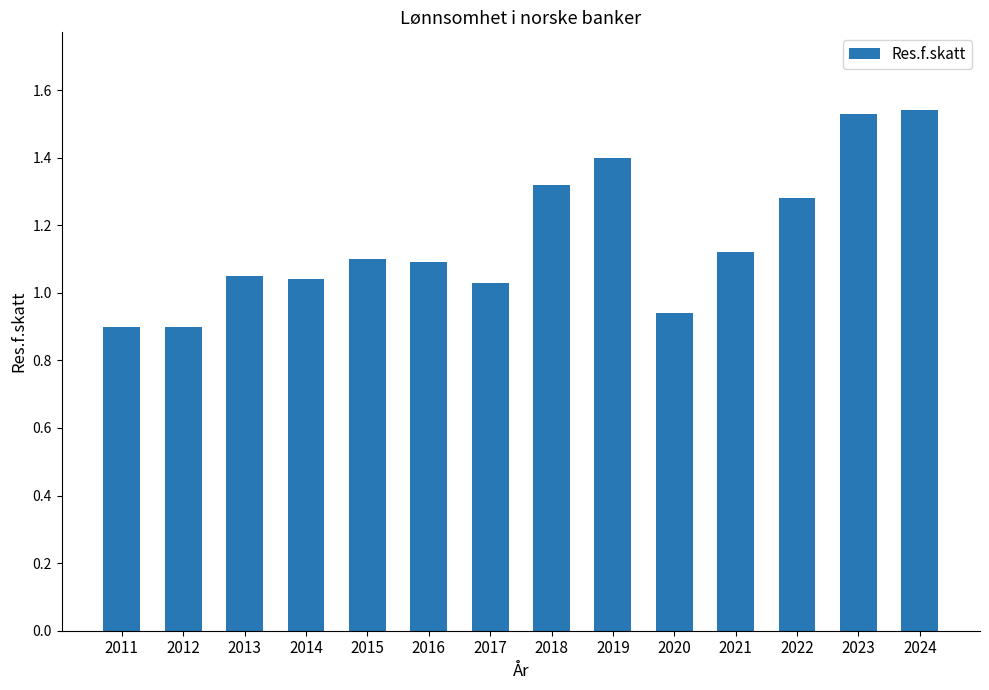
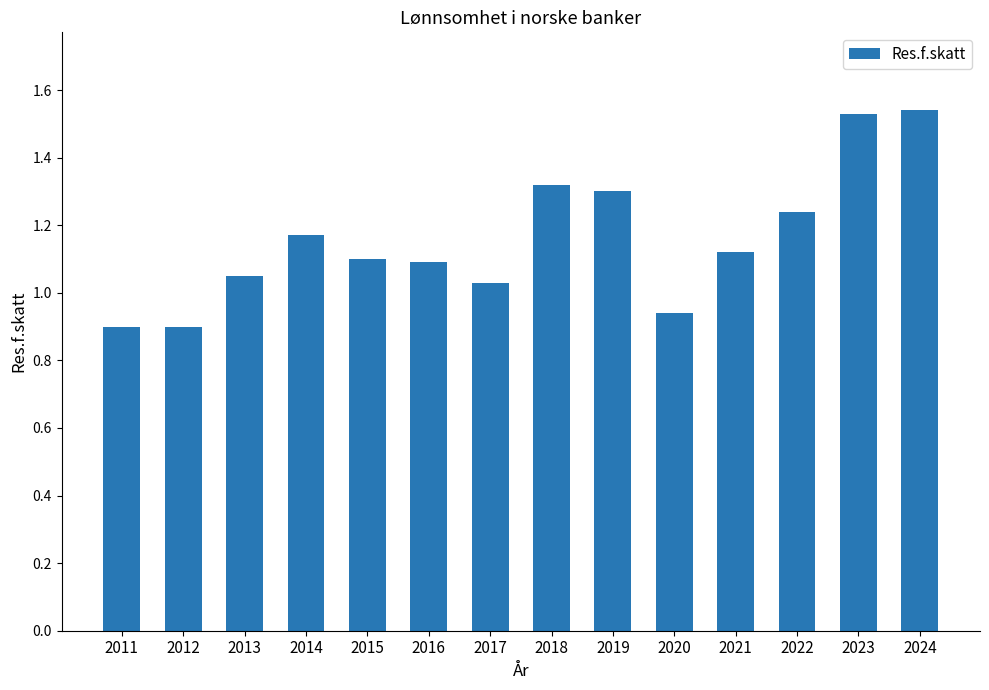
  {
    "2011": 0.90,
    "2012": 0.90,
    "2013": 1.05,
-   "2014": 1.04,
+   "2014": 1.17,
    "2015": 1.10,
    "2016": 1.09,
    "2017": 1.03,
    "2018": 1.32,
-   "2019": 1.4,
+   "2019": 1.3,
    "2020": 0.94,
    "2021": 1.12,
-   "2022": 1.28,
+   "2022": 1.24,
    "2023": 1.53,
    "2024": 1.54
  }
